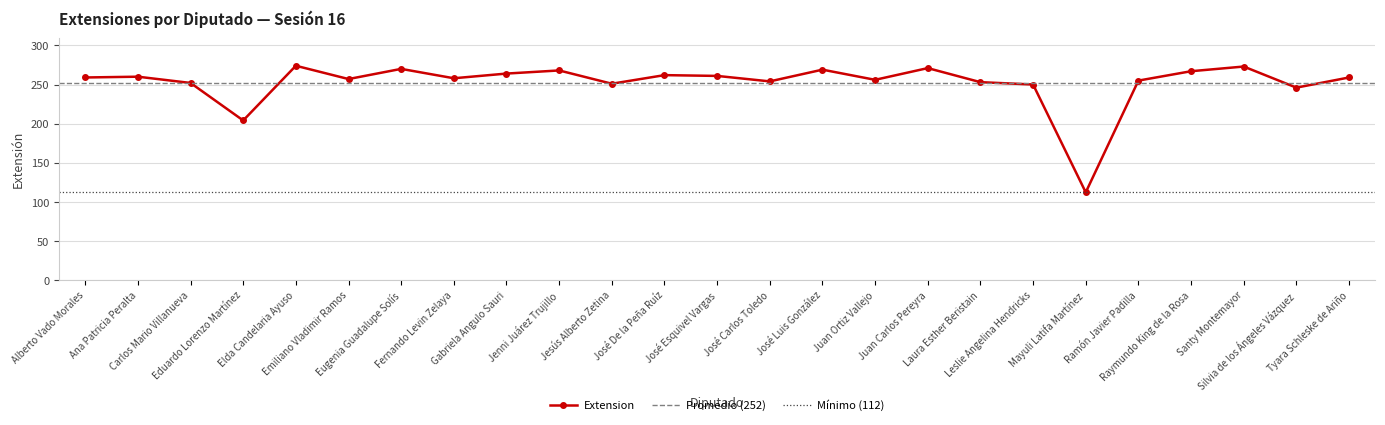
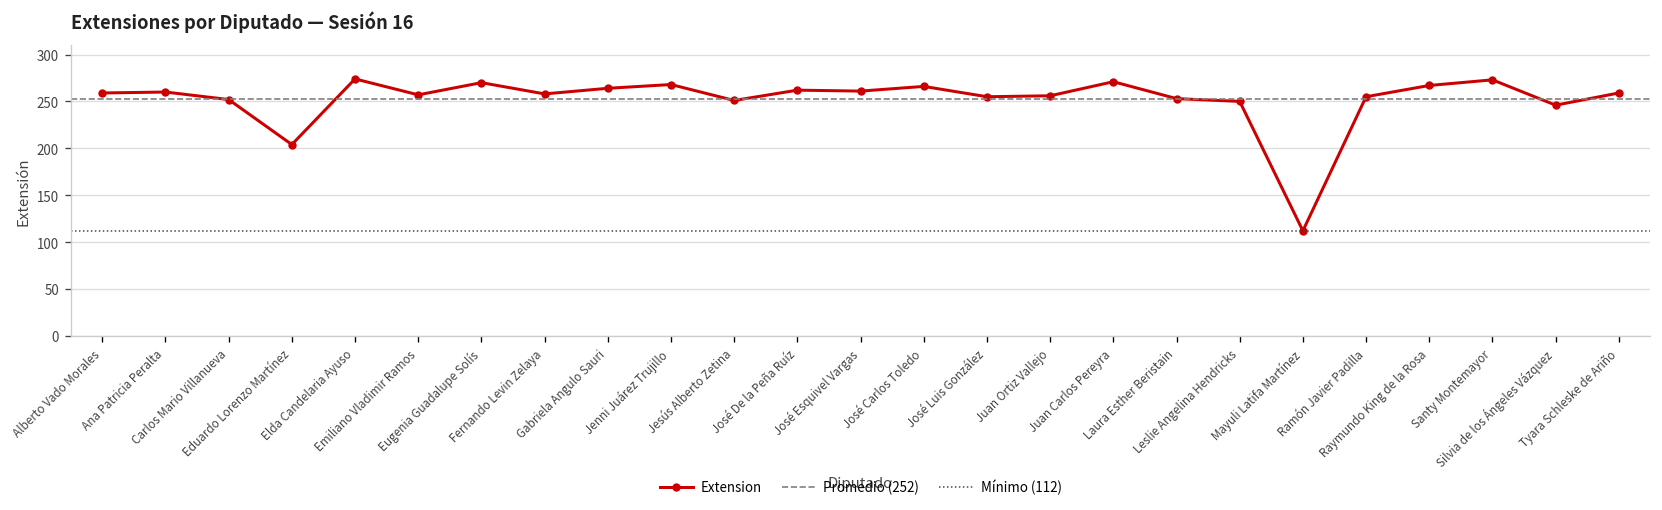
  {
    "Alberto Vado Morales": 260,
    "Ana Patricia Peralta": 260,
    "Carlos Mario Villanueva": 250,
    "Eduardo Lorenzo Martínez": 200,
    "Elda Candelaria Ayuso": 270,
    "Emiliano Vladimir Ramos": 260,
    "Eugenia Guadalupe Solís": 270,
    "Fernando Levin Zelaya": 260,
    "Gabriela Angulo Sauri": 260,
    "Jenni Juárez Trujillo": 270,
    "Jesús Alberto Zetina": 250,
    "José De la Peña Ruíz": 260,
    "José Esquivel Vargas": 260,
-   "José Carlos Toledo": 250,
-   "José Luis González": 270,
+   "José Carlos Toledo": 270,
+   "José Luis González": 260,
    "Juan Ortiz Vallejo": 260,
    "Juan Carlos Pereyra": 270,
    "Laura Esther Beristain": 250,
    "Leslie Angelina Hendricks": 250,
    "Mayuli Latifa Martínez": 110,
    "Ramón Javier Padilla": 260,
    "Raymundo King de la Rosa": 270,
    "Santy Montemayor": 270,
    "Silvia de los Ángeles Vázquez": 250,
    "Tyara Schleske de Ariño": 260
  }
